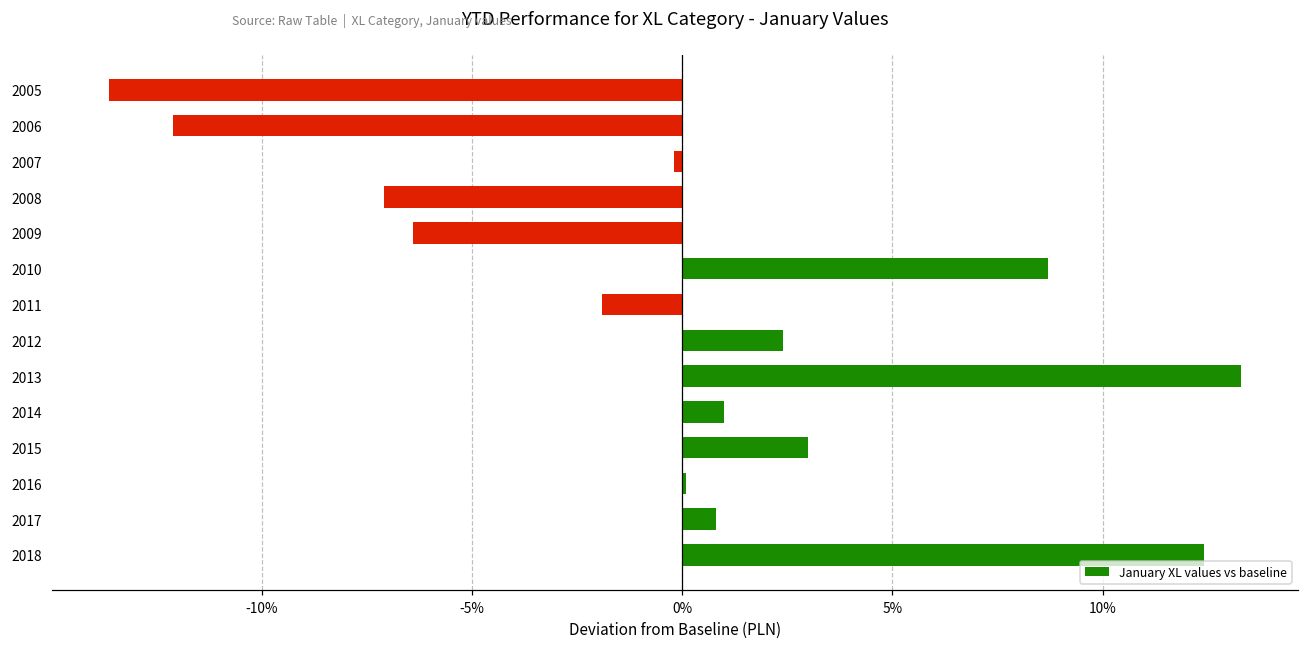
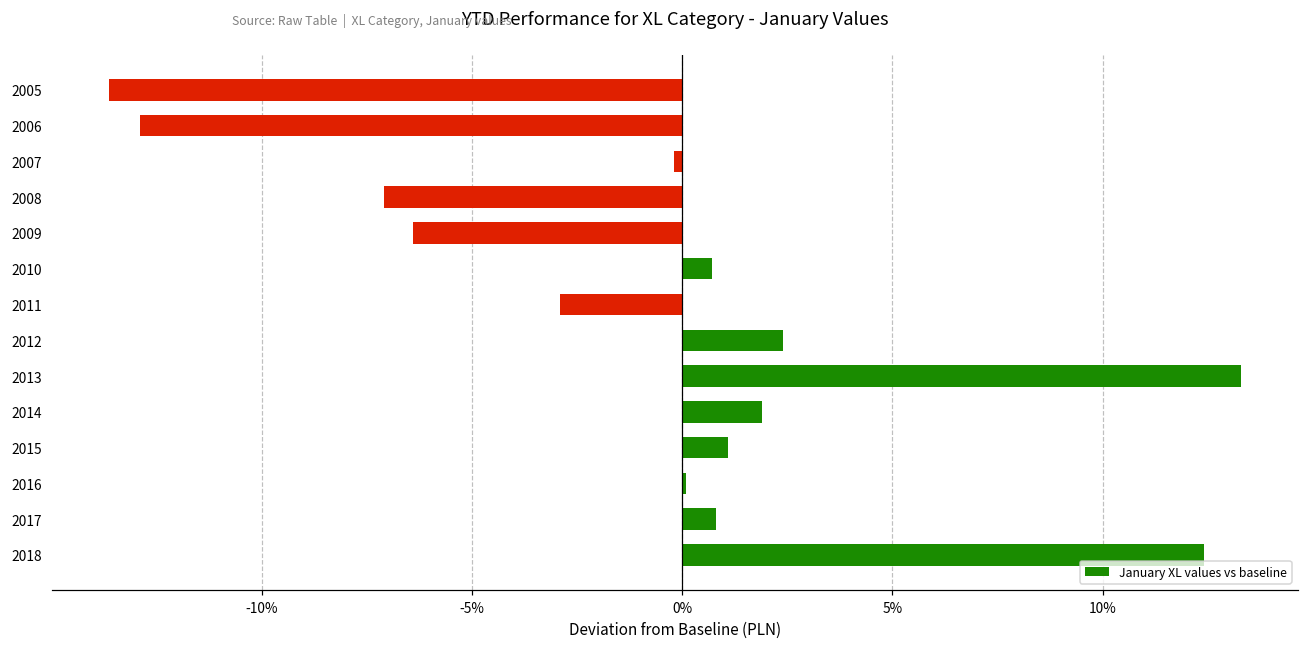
  {
    "2005": "-13.6%",
-   "2006": "-12.1%",
+   "2006": "-12.9%",
    "2007": "-0.2%",
    "2008": "-7.1%",
    "2009": "-6.4%",
-   "2010": "8.7%",
-   "2011": "-1.9%",
+   "2010": "0.7%",
+   "2011": "-2.9%",
    "2012": "2.4%",
    "2013": "13.3%",
-   "2014": "1.0%",
-   "2015": "3.0%",
+   "2014": "1.9%",
+   "2015": "1.1%",
    "2016": "0.1%",
    "2017": "0.8%",
    "2018": "12.4%"
  }
